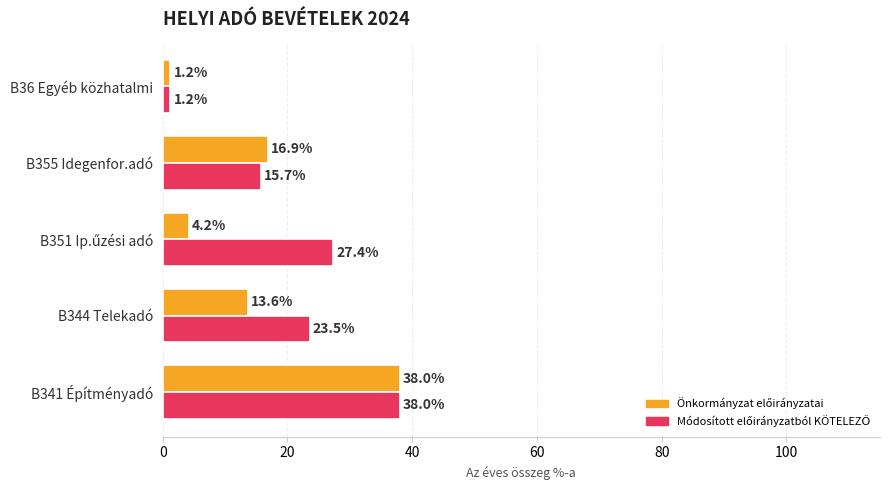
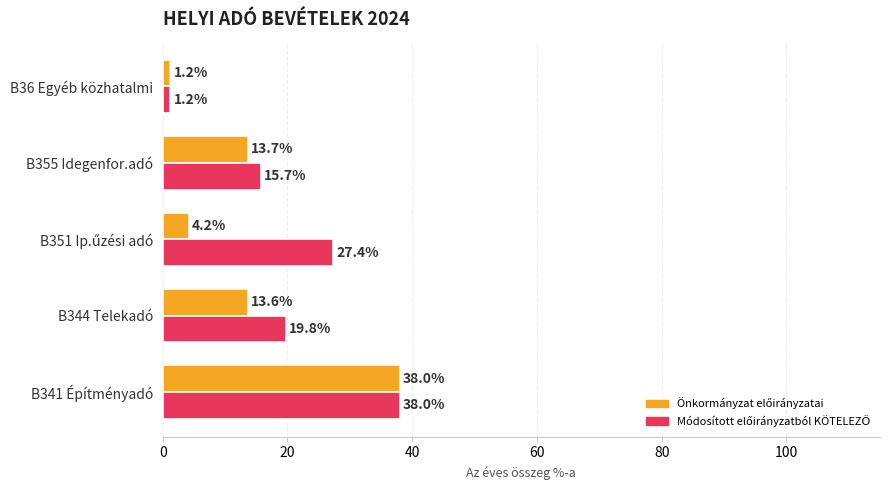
  {
    "Önkormányzat előirányzatai": {
      "B36 Egyéb közhatalmi": "1.2%",
-     "B355 Idegenfor.adó": "16.9%",
+     "B355 Idegenfor.adó": "13.7%",
      "B351 Ip.űzési adó": "4.2%",
      "B344 Telekadó": "13.6%",
      "B341 Építményadó": "38.0%"
    },
    "Módosított előirányzatból KÖTELEZŐ": {
      "B36 Egyéb közhatalmi": "1.2%",
      "B355 Idegenfor.adó": "15.7%",
      "B351 Ip.űzési adó": "27.4%",
-     "B344 Telekadó": "23.5%",
+     "B344 Telekadó": "19.8%",
      "B341 Építményadó": "38.0%"
    }
  }
